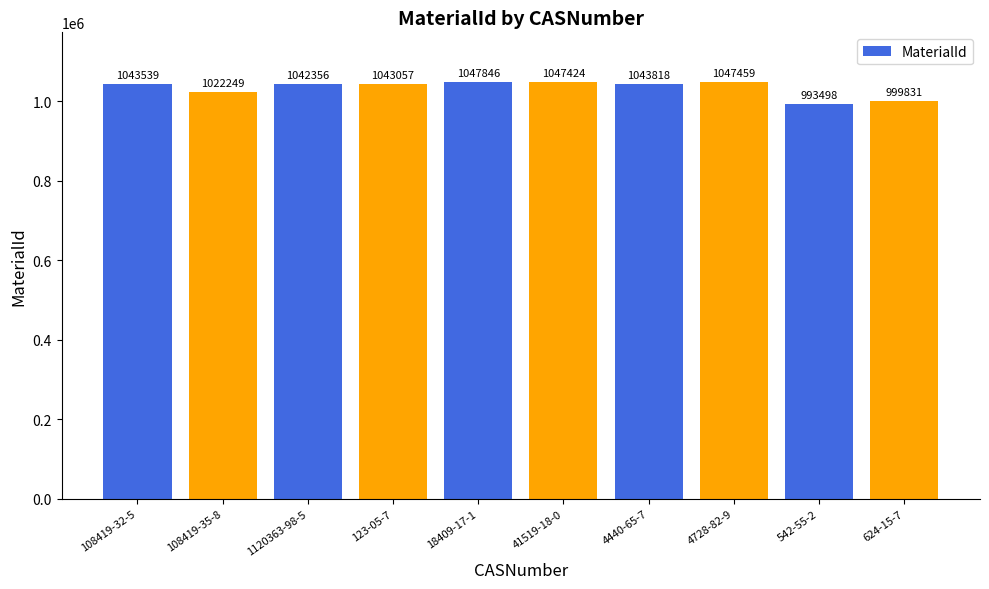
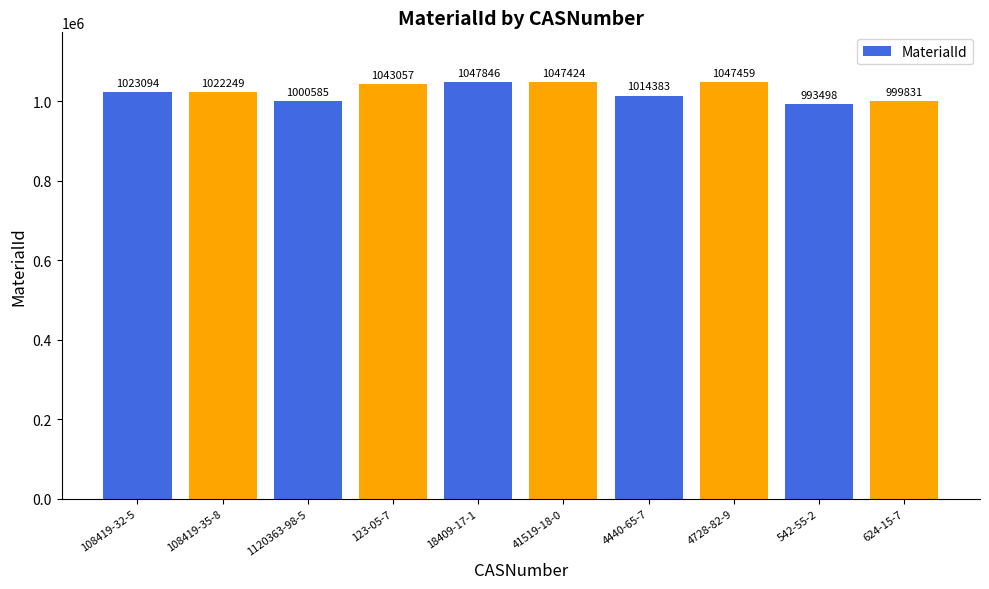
  {
-   "108419-32-5": 1043539,
+   "108419-32-5": 1023094,
    "108419-35-8": 1022249,
-   "1120363-98-5": 1042356,
+   "1120363-98-5": 1000585,
    "123-05-7": 1043057,
    "18409-17-1": 1047846,
    "41519-18-0": 1047424,
-   "4440-65-7": 1043818,
+   "4440-65-7": 1014383,
    "4728-82-9": 1047459,
    "542-55-2": 993498,
    "624-15-7": 999831
  }
